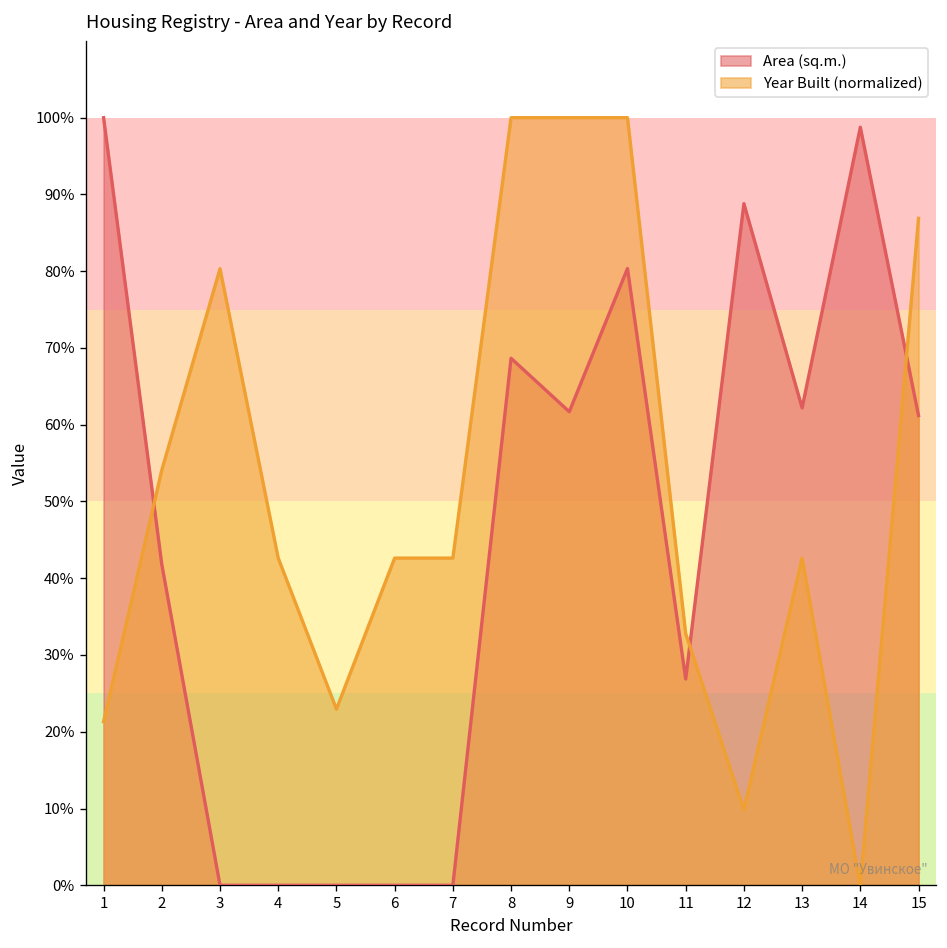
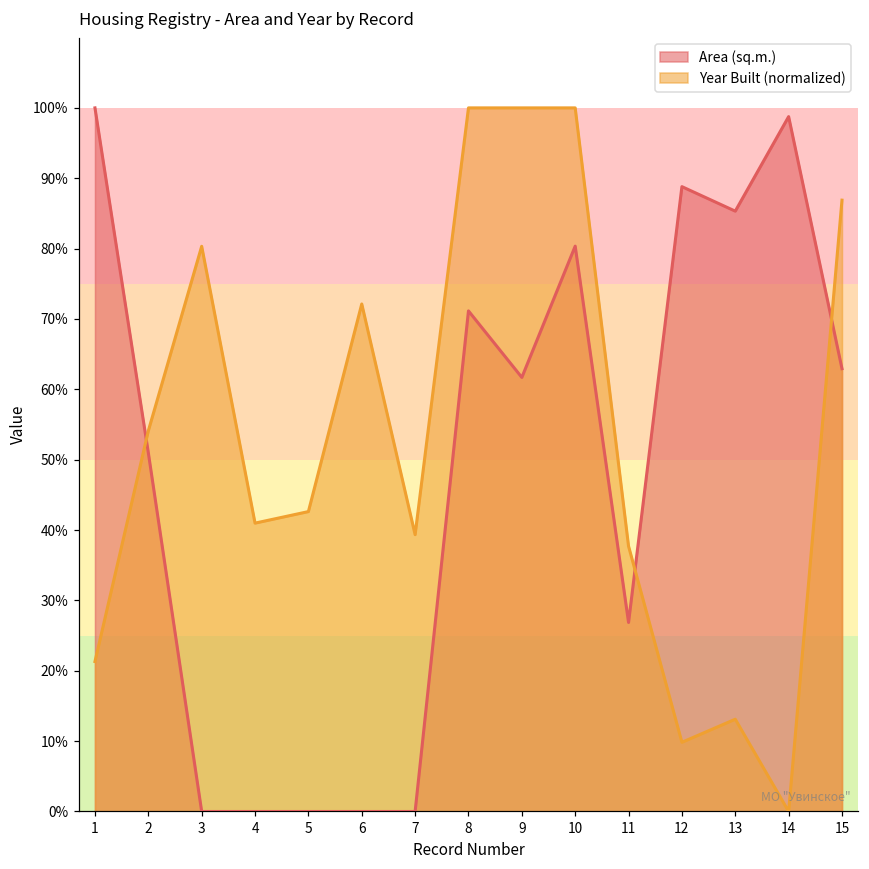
  {
    "Area (sq.m.)": {
      "1": "100%",
-     "2": "42%",
+     "2": "51%",
      "3": "0%",
      "4": "0%",
      "5": "0%",
      "6": "0%",
      "7": "0%",
-     "8": "69%",
+     "8": "71%",
      "9": "62%",
      "10": "80%",
      "11": "27%",
      "12": "89%",
-     "13": "62%",
+     "13": "85%",
      "14": "99%",
-     "15": "61%"
+     "15": "63%"
    },
    "Year Built (normalized)": {
      "1": "21%",
      "2": "54%",
      "3": "80%",
-     "4": "43%",
-     "5": "23%",
-     "6": "43%",
-     "7": "43%",
+     "4": "41%",
+     "5": "43%",
+     "6": "72%",
+     "7": "39%",
      "8": "100%",
      "9": "100%",
      "10": "100%",
-     "11": "33%",
+     "11": "38%",
      "12": "10%",
-     "13": "43%",
+     "13": "13%",
      "14": "0%",
      "15": "87%"
    }
  }
